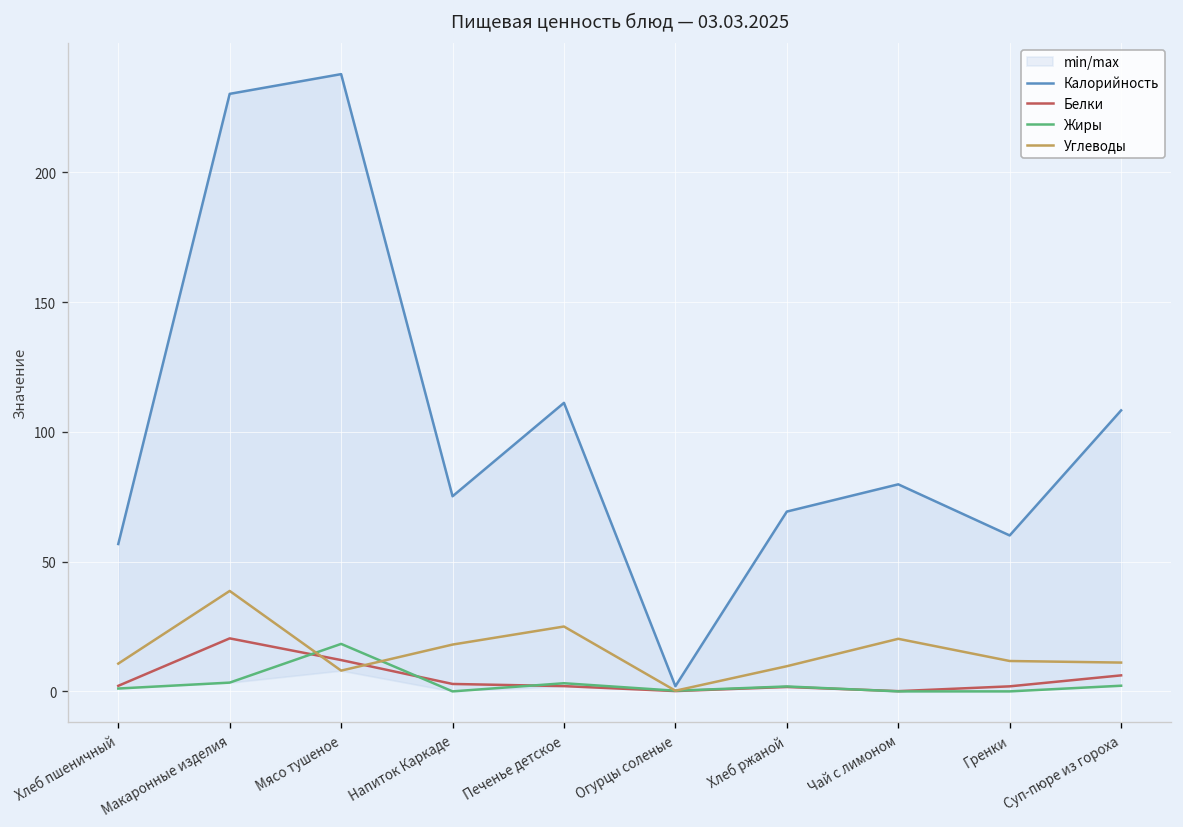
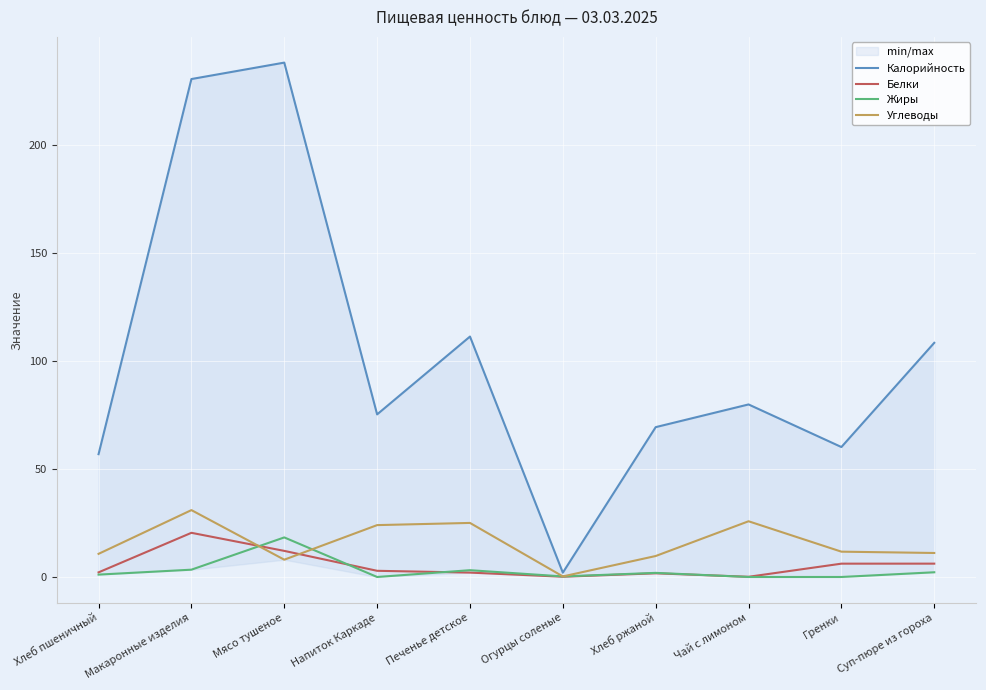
  {
    "min/max": {
      "Хлеб пшеничный": 57,
      "Макаронные изделия": 230,
      "Мясо тушеное": 238,
      "Напиток Каркаде": 75,
      "Печенье детское": 111,
      "Огурцы соленые": 2,
      "Хлеб ржаной": 69,
      "Чай с лимоном": 80,
      "Гренки": 60,
      "Суп-пюре из гороха": 108
    },
    "Белки": {
      "Макаронные изделия": 20,
      "Мясо тушеное": 12,
      "Напиток Каркаде": 3,
-     "Гренки": 2,
+     "Гренки": 6,
      "Суп-пюре из гороха": 6
    },
    "Жиры": {
      "Макаронные изделия": 3,
      "Мясо тушеное": 18,
      "Напиток Каркаде": 0,
      "Гренки": 0,
      "Суп-пюре из гороха": 2
    },
    "Углеводы": {
      "Хлеб пшеничный": 11,
-     "Макаронные изделия": 39,
+     "Макаронные изделия": 31,
      "Мясо тушеное": 8,
-     "Напиток Каркаде": 18,
+     "Напиток Каркаде": 24,
      "Печенье детское": 25,
      "Хлеб ржаной": 10,
-     "Чай с лимоном": 20,
+     "Чай с лимоном": 26,
      "Гренки": 12,
      "Суп-пюре из гороха": 11
    }
  }
